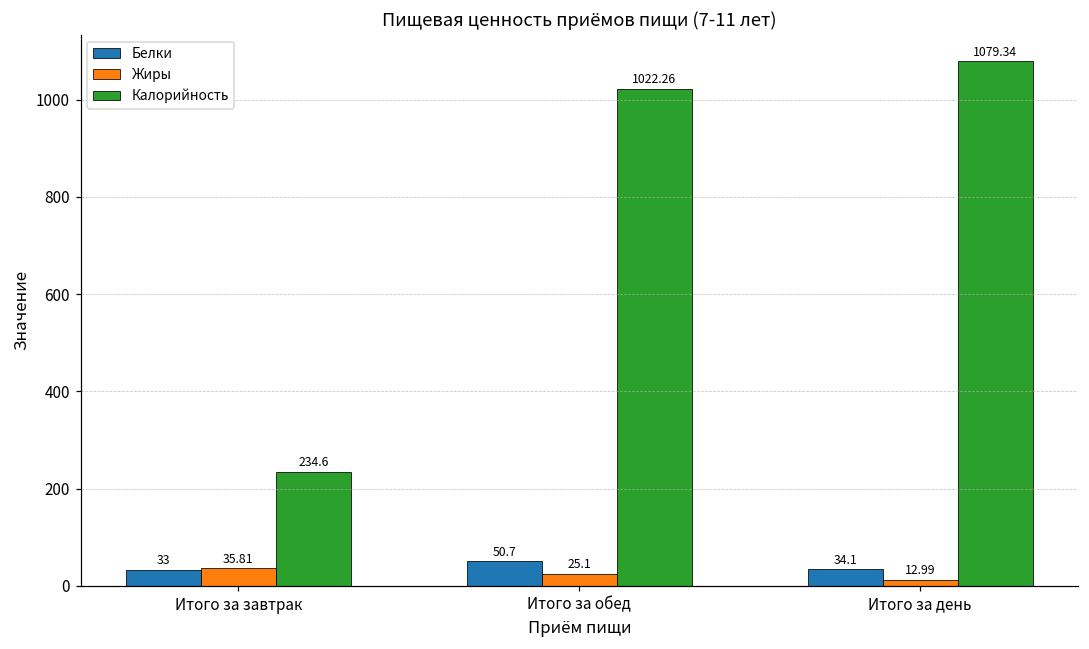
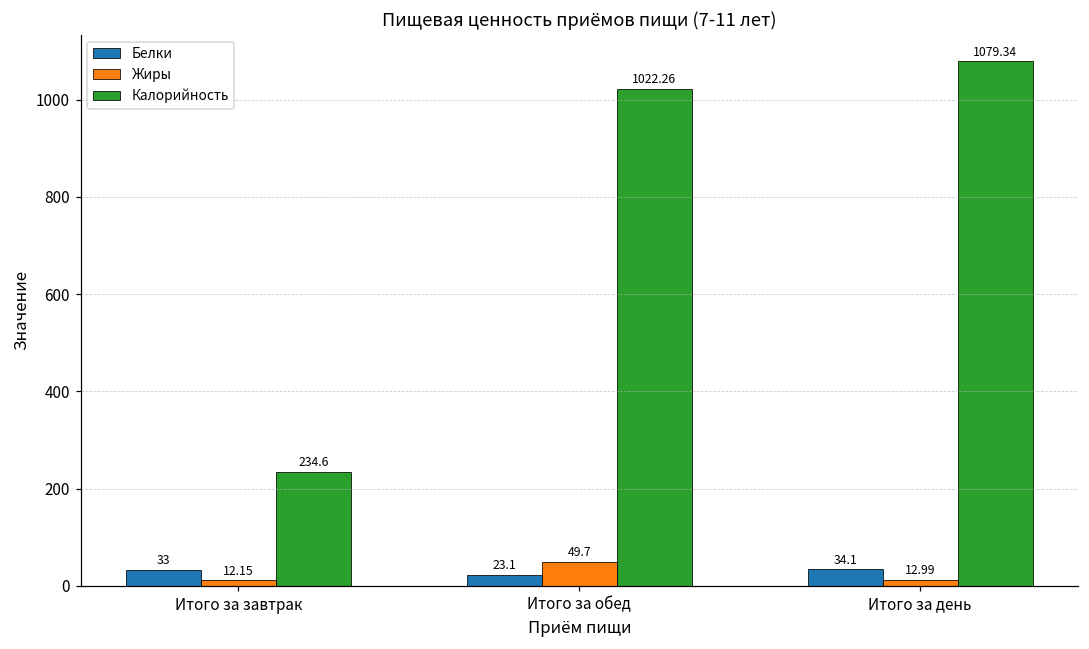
  {
    "Белки": {
      "Итого за завтрак": 33,
-     "Итого за обед": 50.7,
+     "Итого за обед": 23.1,
      "Итого за день": 34.1
    },
    "Жиры": {
-     "Итого за завтрак": 35.81,
-     "Итого за обед": 25.1,
+     "Итого за завтрак": 12.15,
+     "Итого за обед": 49.7,
      "Итого за день": 12.99
    },
    "Калорийность": {
      "Итого за завтрак": 234.6,
      "Итого за обед": 1022.26,
      "Итого за день": 1079.34
    }
  }
